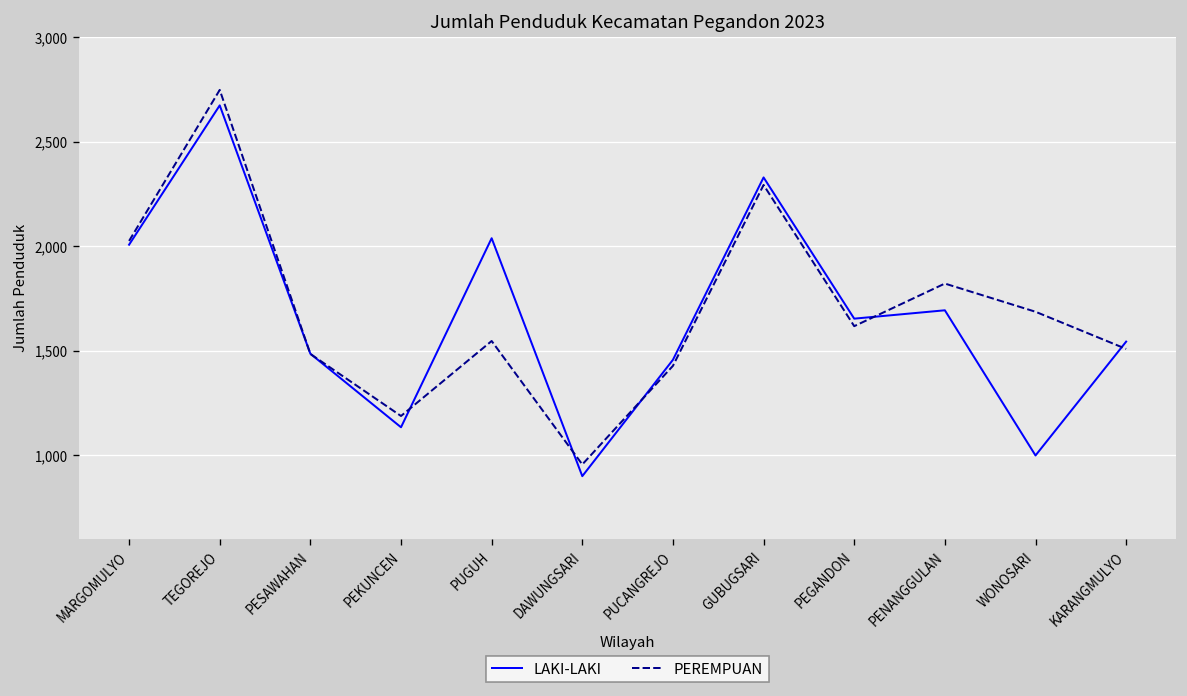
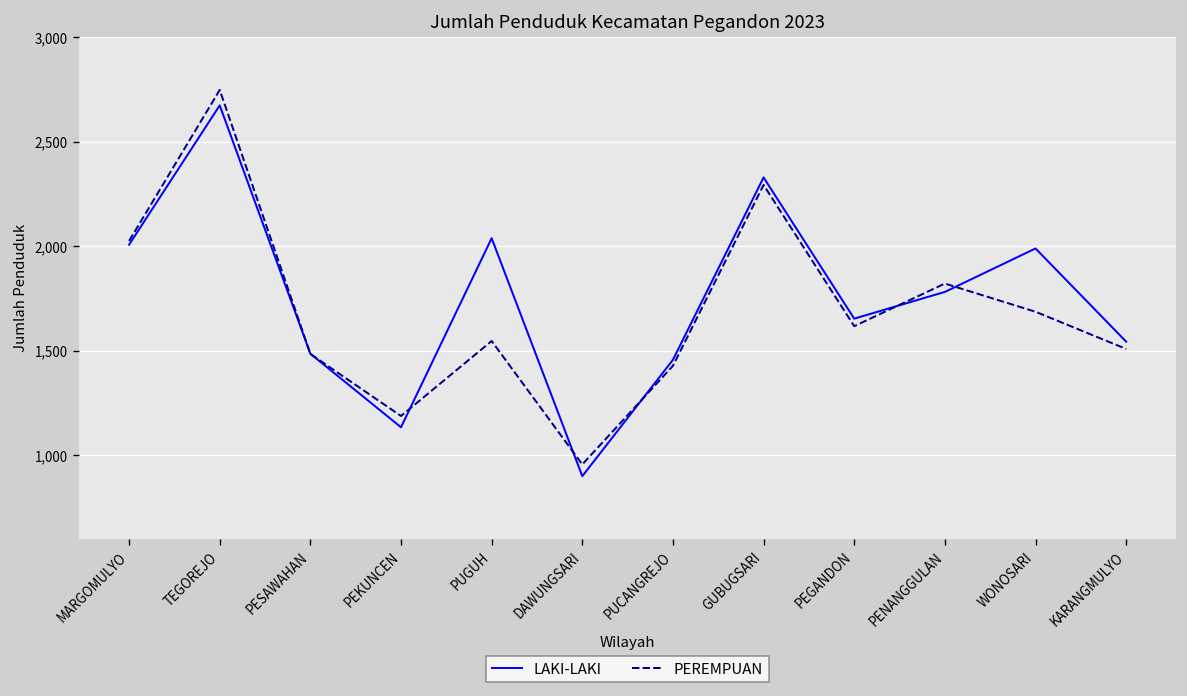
  {
    "LAKI-LAKI": {
      "MARGOMULYO": "2,010",
      "TEGOREJO": "2,670",
      "PEKUNCEN": "1,130",
      "PUGUH": "2,040",
      "DAWUNGSARI": "900",
      "PUCANGREJO": "1,460",
      "GUBUGSARI": "2,330",
      "PEGANDON": "1,650",
-     "PENANGGULAN": "1,690",
-     "WONOSARI": "1,000",
+     "PENANGGULAN": "1,780",
+     "WONOSARI": "1,990",
      "KARANGMULYO": "1,540"
    },
    "PEREMPUAN": {
      "MARGOMULYO": "2,030",
      "TEGOREJO": "2,750",
      "PEKUNCEN": "1,190",
      "PUGUH": "1,550",
      "DAWUNGSARI": "960",
      "PUCANGREJO": "1,430",
      "GUBUGSARI": "2,290",
      "PEGANDON": "1,620",
      "PENANGGULAN": "1,820",
      "WONOSARI": "1,690",
      "KARANGMULYO": "1,510"
    }
  }
